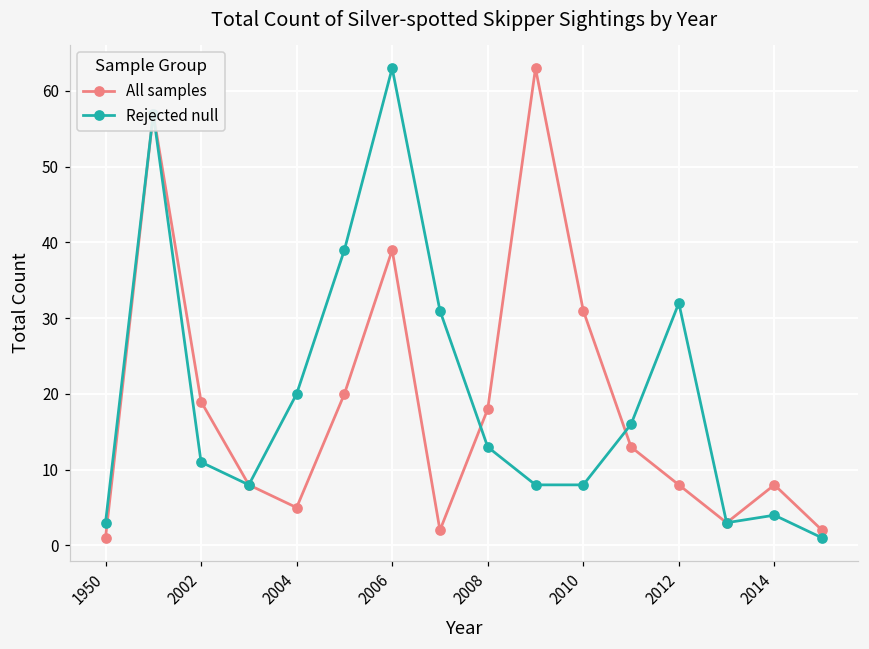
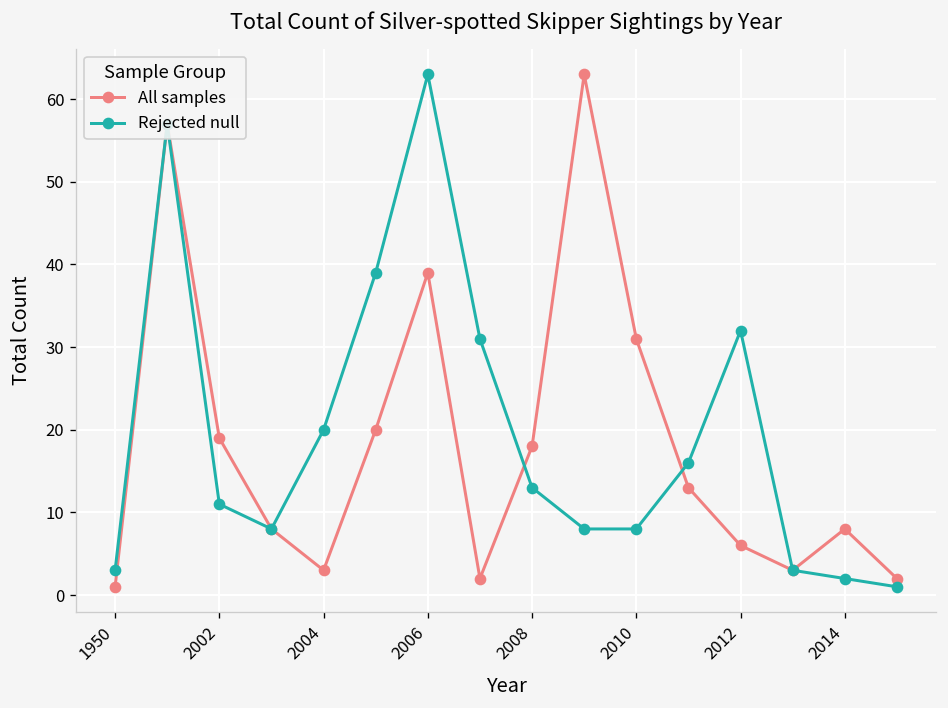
  {
    "All samples": {
      "1950": 1,
      "2002": 19,
-     "2004": 5,
+     "2004": 3,
      "2006": 39,
      "2008": 18,
      "2010": 31,
-     "2012": 8,
+     "2012": 6,
      "2014": 8
    },
    "Rejected null": {
      "1950": 3,
      "2002": 11,
      "2004": 20,
      "2006": 63,
      "2008": 13,
      "2010": 8,
      "2012": 32,
-     "2014": 4
+     "2014": 2
    }
  }
